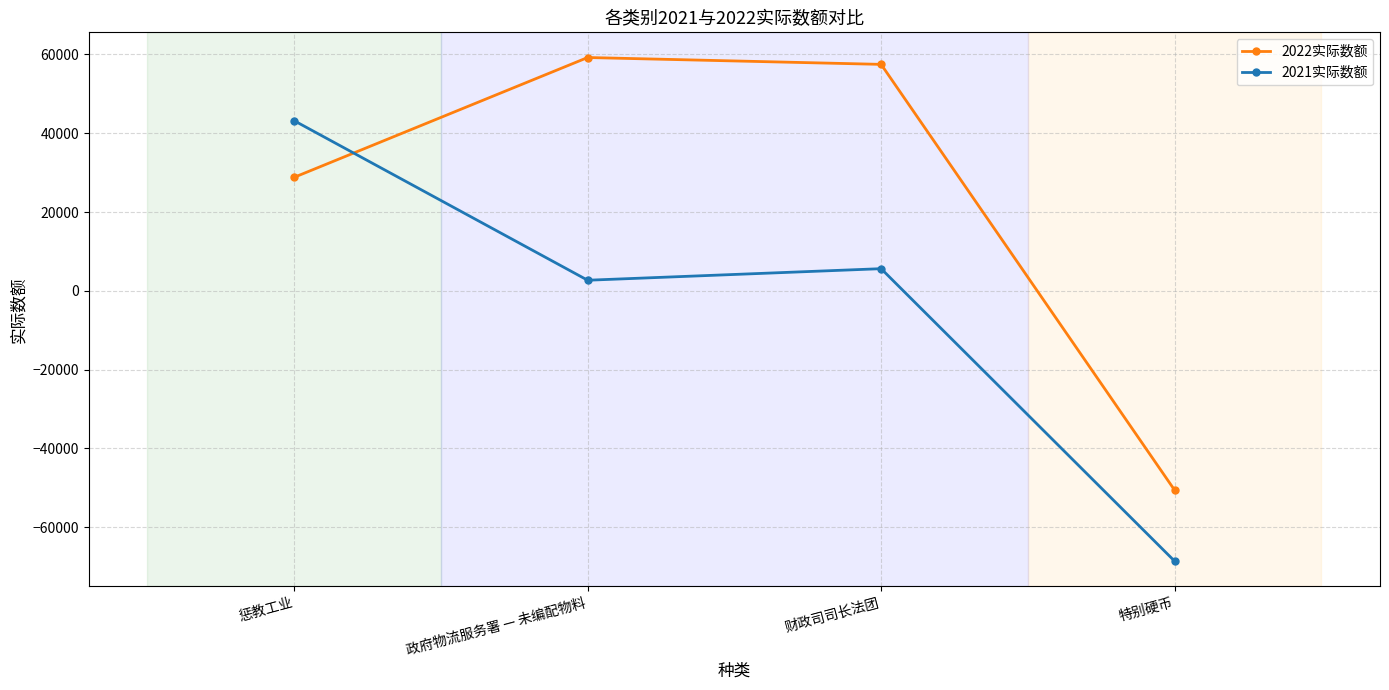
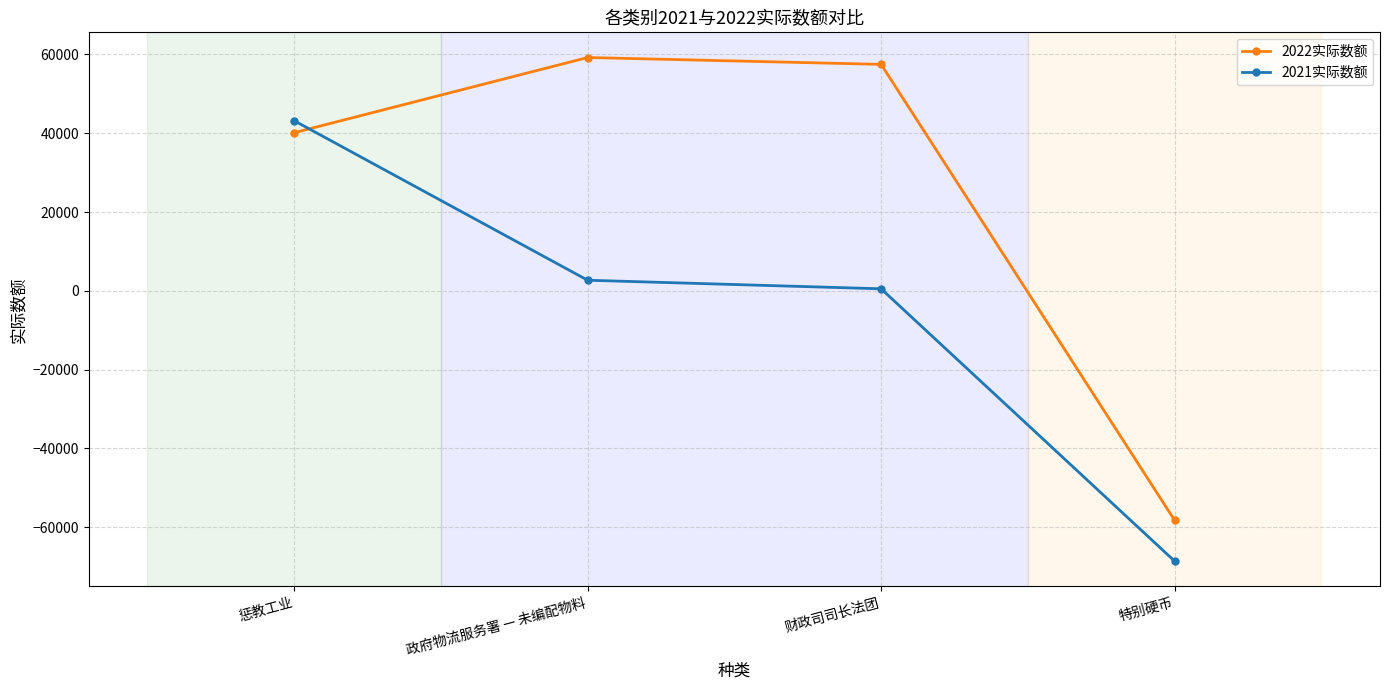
  {
    "2022实际数额": {
-     "惩教工业": 29000,
+     "惩教工业": 40000,
      "政府物流服务署 — 未编配物料": 59000,
      "财政司司长法团": 57000,
-     "特别硬币": -51000
+     "特别硬币": -58000
    },
    "2021实际数额": {
      "惩教工业": 43000,
      "政府物流服务署 — 未编配物料": 3000,
-     "财政司司长法团": 6000,
+     "财政司司长法团": 1000,
      "特别硬币": -69000
    }
  }
